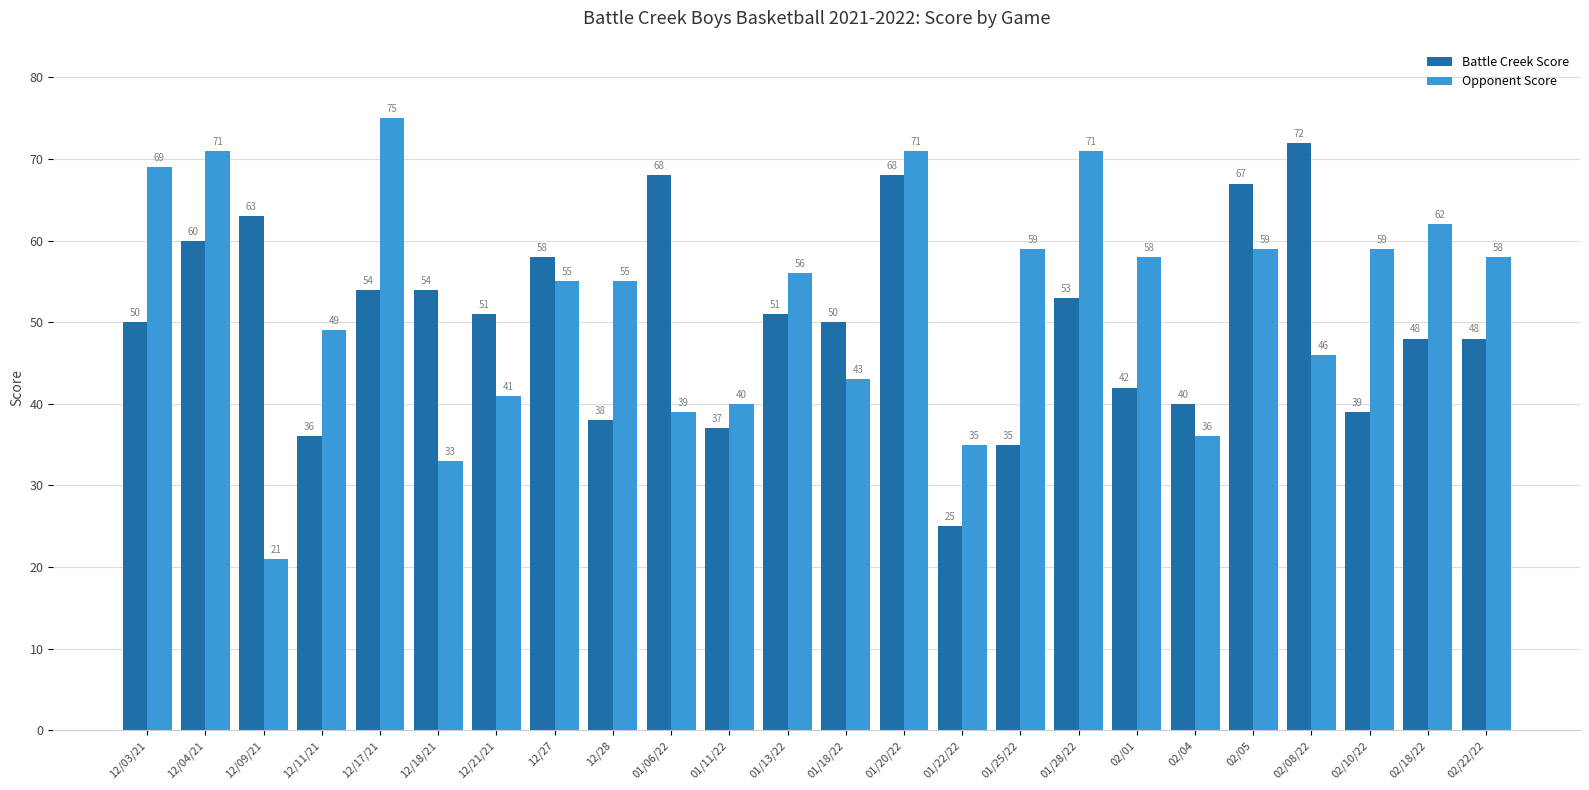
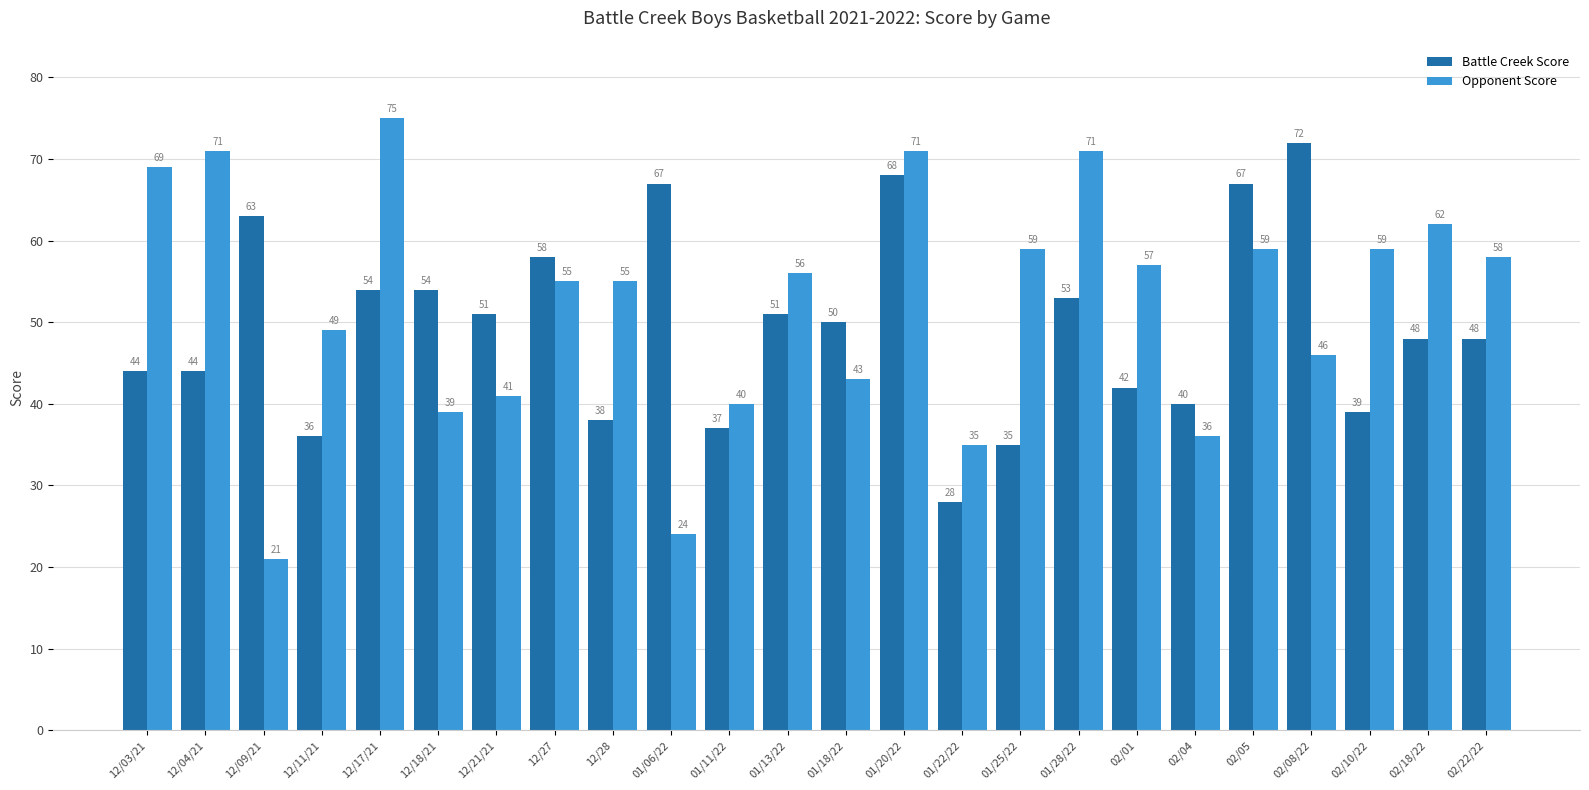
  {
    "Battle Creek Score": {
-     "12/03/21": 50,
-     "12/04/21": 60,
+     "12/03/21": 44,
+     "12/04/21": 44,
      "12/09/21": 63,
      "12/11/21": 36,
      "12/17/21": 54,
      "12/18/21": 54,
      "12/21/21": 51,
      "12/27": 58,
      "12/28": 38,
-     "01/06/22": 68,
+     "01/06/22": 67,
      "01/11/22": 37,
      "01/13/22": 51,
      "01/18/22": 50,
      "01/20/22": 68,
-     "01/22/22": 25,
+     "01/22/22": 28,
      "01/25/22": 35,
      "01/28/22": 53,
      "02/01": 42,
      "02/04": 40,
      "02/05": 67,
      "02/08/22": 72,
      "02/10/22": 39,
      "02/18/22": 48,
      "02/22/22": 48
    },
    "Opponent Score": {
      "12/03/21": 69,
      "12/04/21": 71,
      "12/09/21": 21,
      "12/11/21": 49,
      "12/17/21": 75,
-     "12/18/21": 33,
+     "12/18/21": 39,
      "12/21/21": 41,
      "12/27": 55,
      "12/28": 55,
-     "01/06/22": 39,
+     "01/06/22": 24,
      "01/11/22": 40,
      "01/13/22": 56,
      "01/18/22": 43,
      "01/20/22": 71,
      "01/22/22": 35,
      "01/25/22": 59,
      "01/28/22": 71,
-     "02/01": 58,
+     "02/01": 57,
      "02/04": 36,
      "02/05": 59,
      "02/08/22": 46,
      "02/10/22": 59,
      "02/18/22": 62,
      "02/22/22": 58
    }
  }
